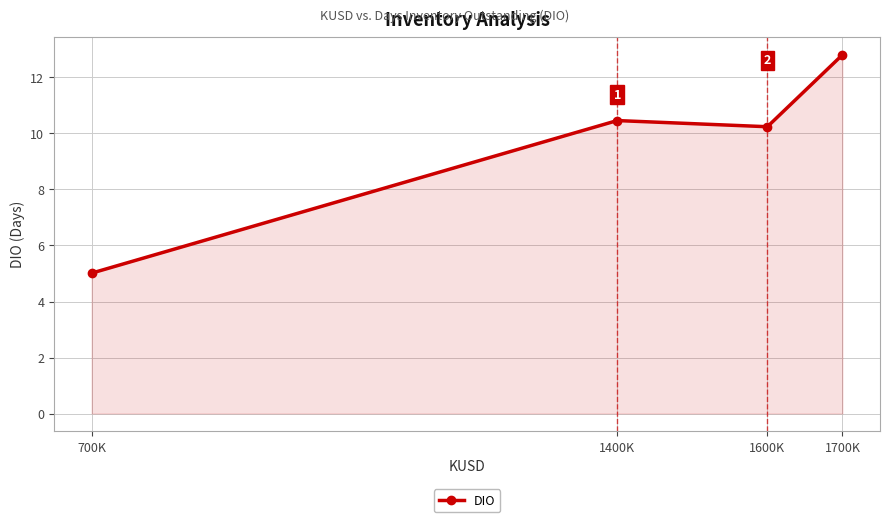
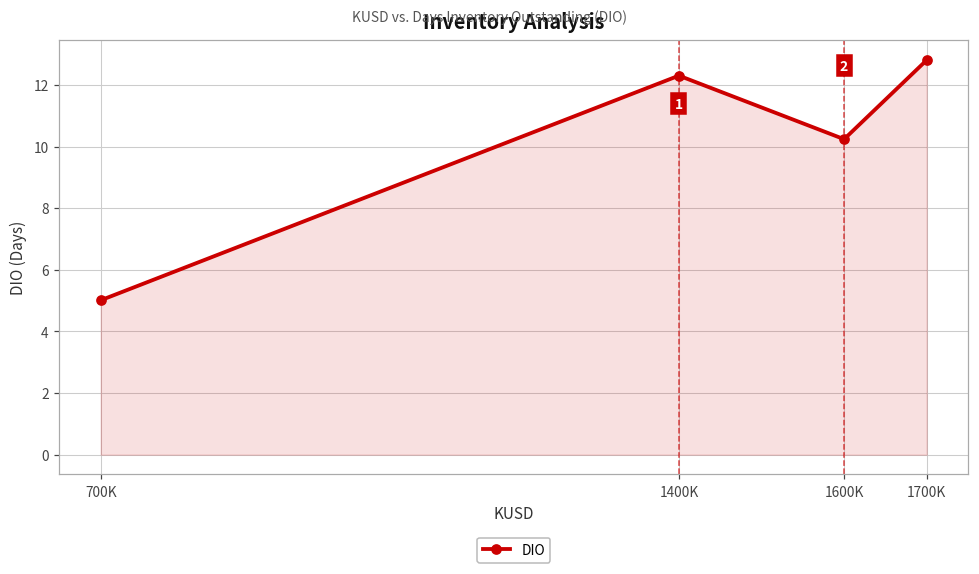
  {
    "700K": 5.0,
-   "1400K": 10.5,
+   "1400K": 12.3,
    "1600K": 10.2,
    "1700K": 12.8
  }
